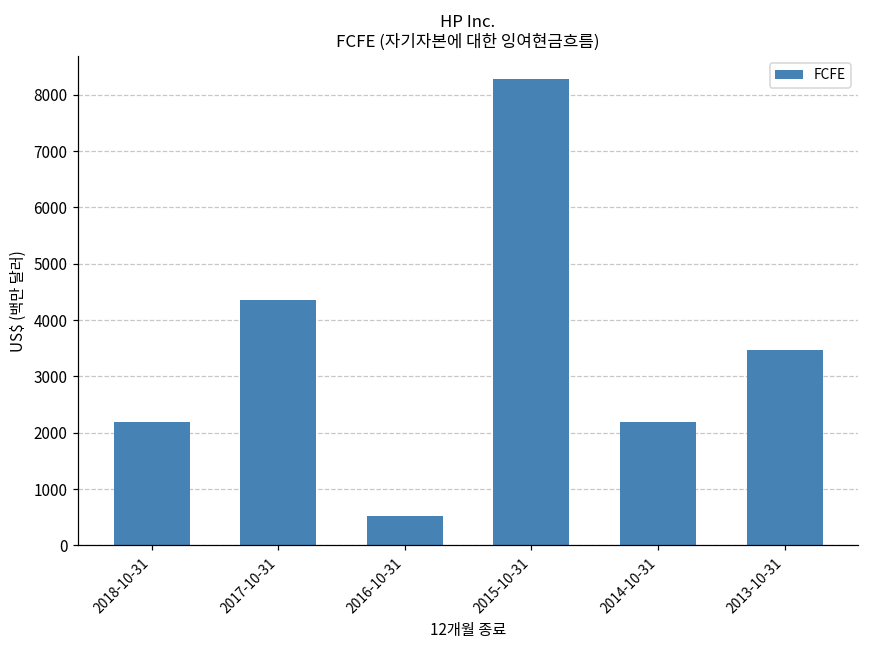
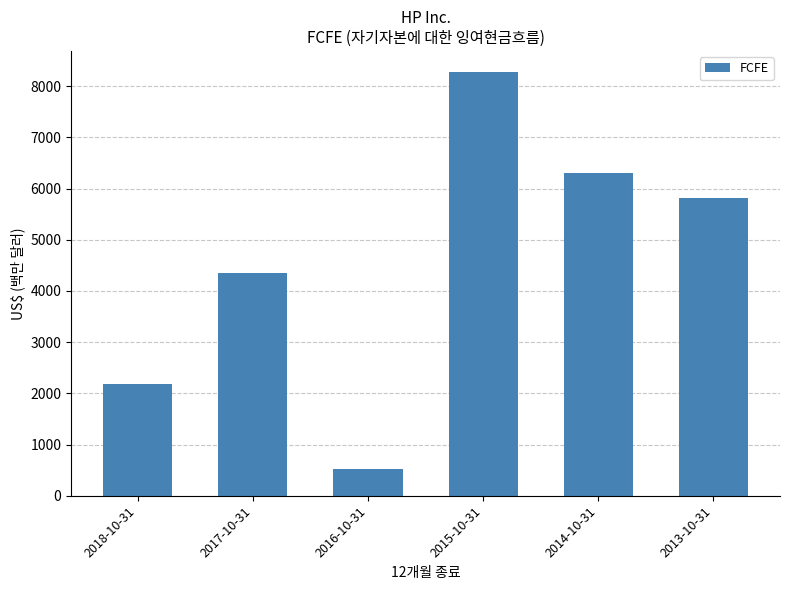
  {
    "2018-10-31": 2200,
    "2017-10-31": 4400,
    "2016-10-31": 500,
    "2015-10-31": 8300,
-   "2014-10-31": 2200,
-   "2013-10-31": 3500
+   "2014-10-31": 6300,
+   "2013-10-31": 5800
  }
